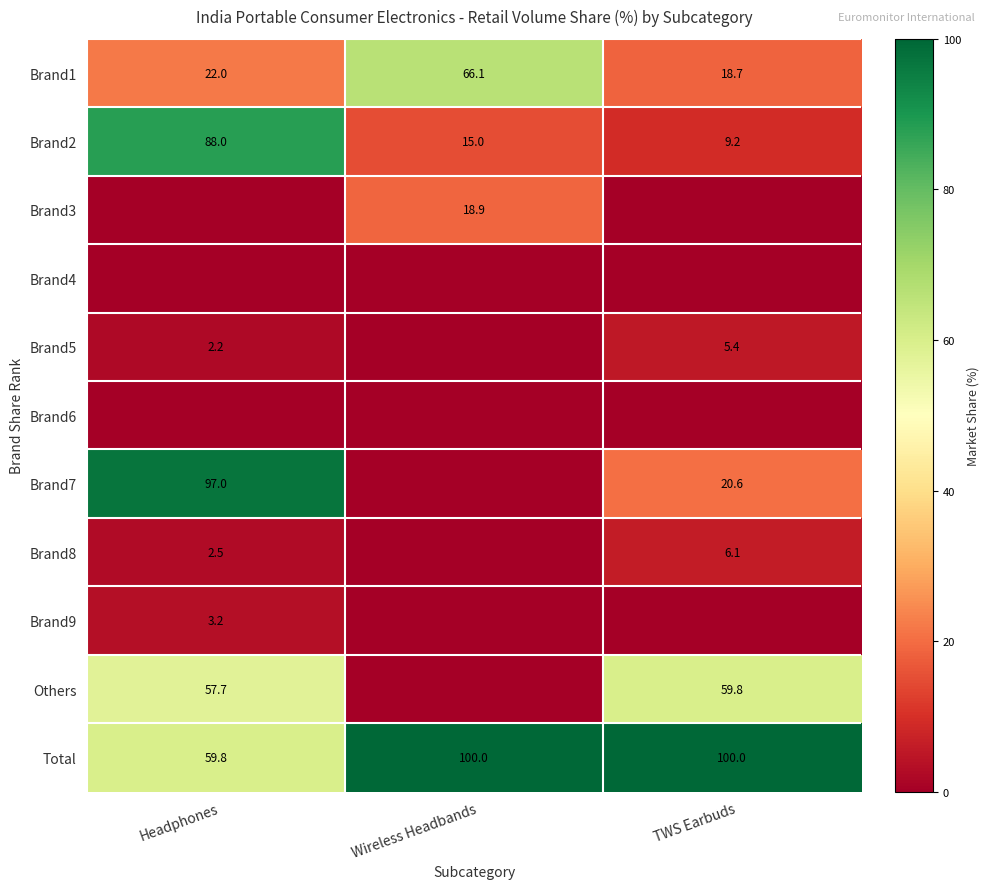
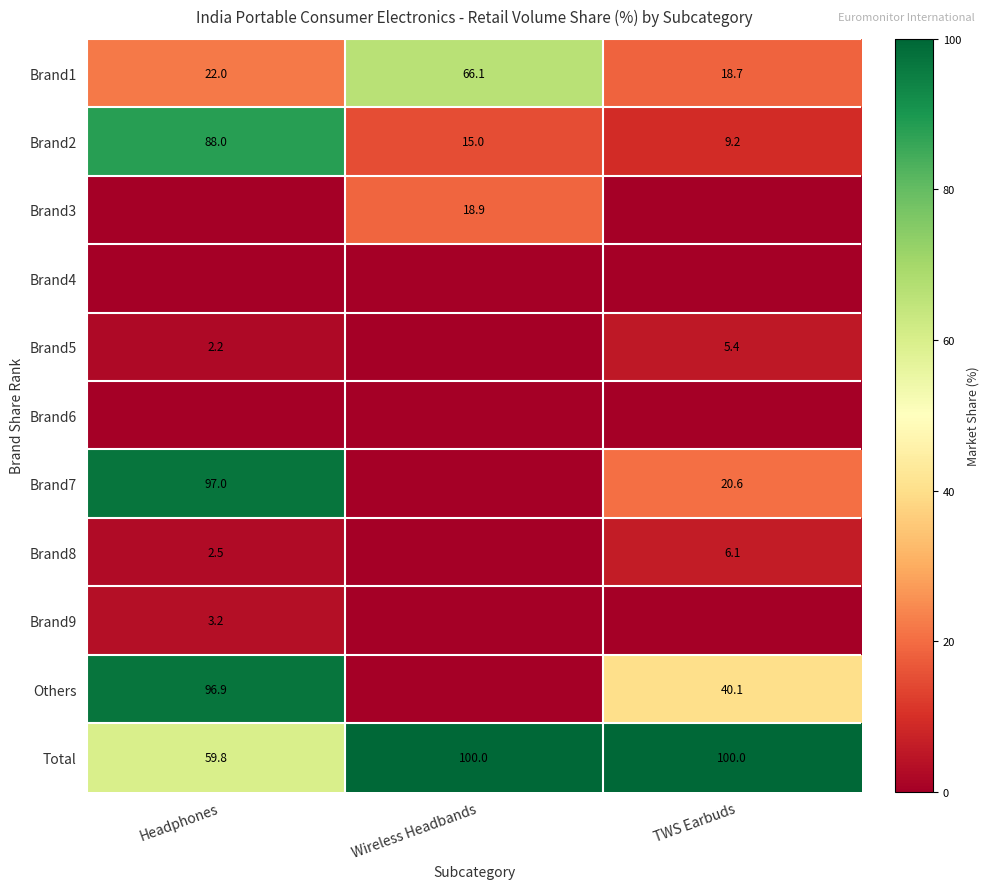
  {
    "Brand1": {
      "Headphones": 22.0,
      "Wireless Headbands": 66.1,
      "TWS Earbuds": 18.7
    },
    "Brand2": {
      "Headphones": 88.0,
      "Wireless Headbands": 15.0,
      "TWS Earbuds": 9.2
    },
    "Brand3": {
      "Wireless Headbands": 18.9
    },
    "Brand5": {
      "Headphones": 2.2,
      "TWS Earbuds": 5.4
    },
    "Brand7": {
      "Headphones": 97.0,
      "TWS Earbuds": 20.6
    },
    "Brand8": {
      "Headphones": 2.5,
      "TWS Earbuds": 6.1
    },
    "Brand9": {
      "Headphones": 3.2
    },
    "Others": {
-     "Headphones": 57.7,
-     "TWS Earbuds": 59.8
+     "Headphones": 96.9,
+     "TWS Earbuds": 40.1
    },
    "Total": {
      "Headphones": 59.8,
      "Wireless Headbands": 100.0,
      "TWS Earbuds": 100.0
    }
  }
